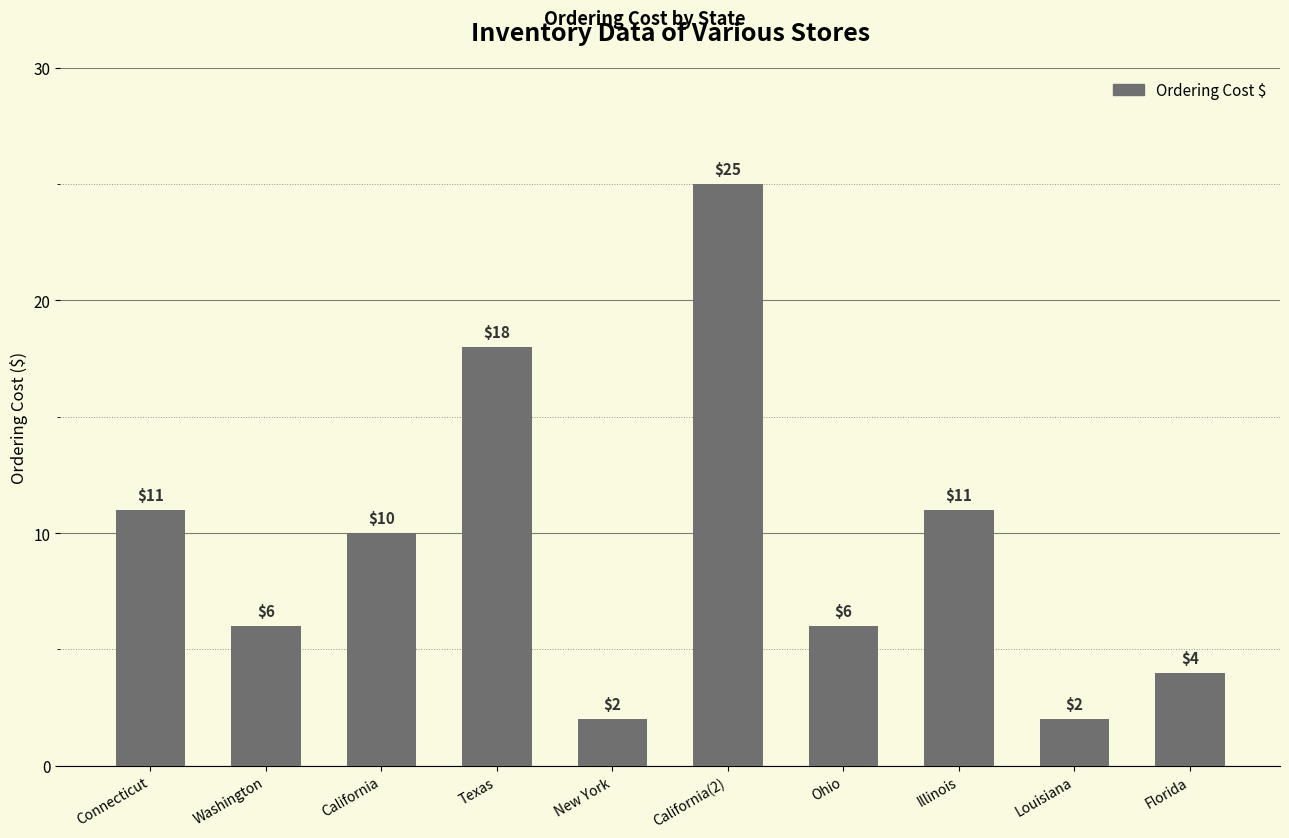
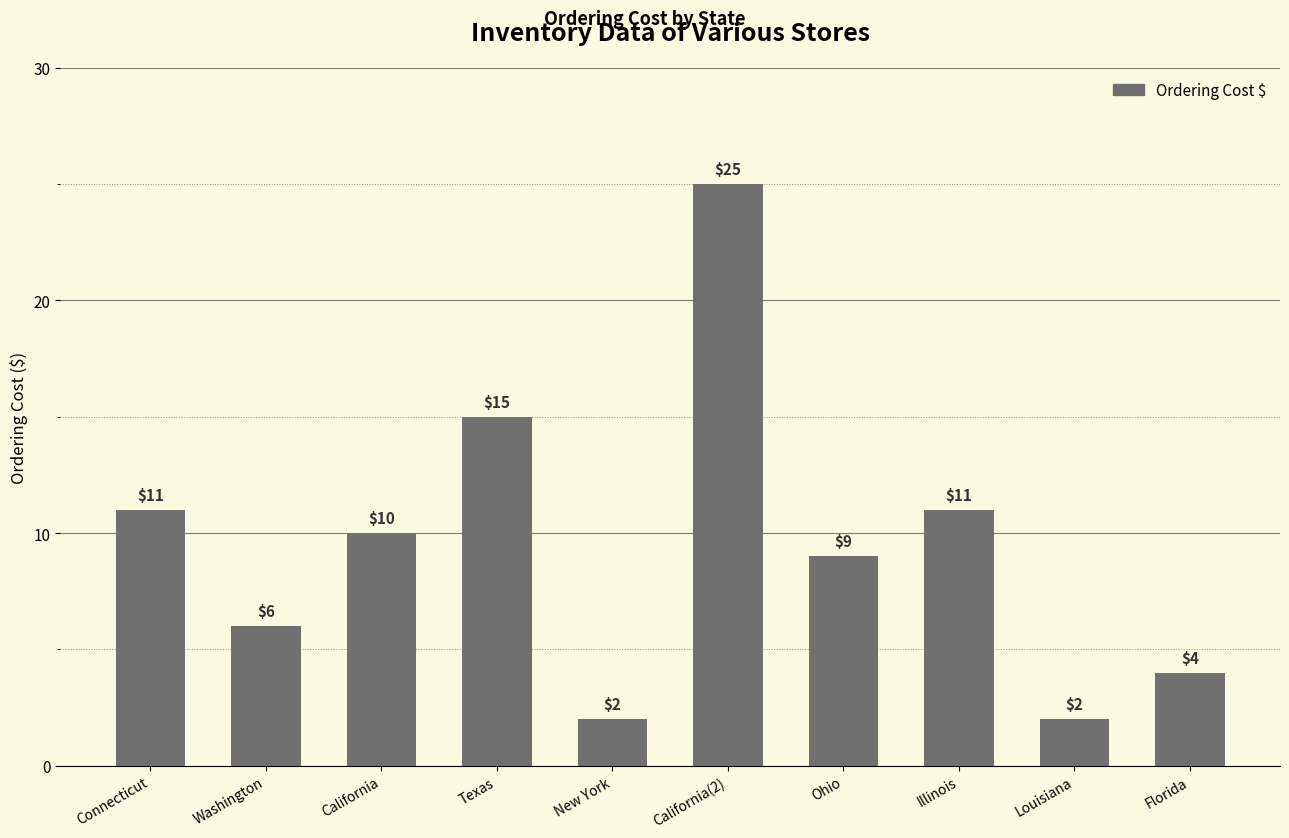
  {
    "Connecticut": "$11",
    "Washington": "$6",
    "California": "$10",
-   "Texas": "$18",
+   "Texas": "$15",
    "New York": "$2",
    "California(2)": "$25",
-   "Ohio": "$6",
+   "Ohio": "$9",
    "Illinois": "$11",
    "Louisiana": "$2",
    "Florida": "$4"
  }
